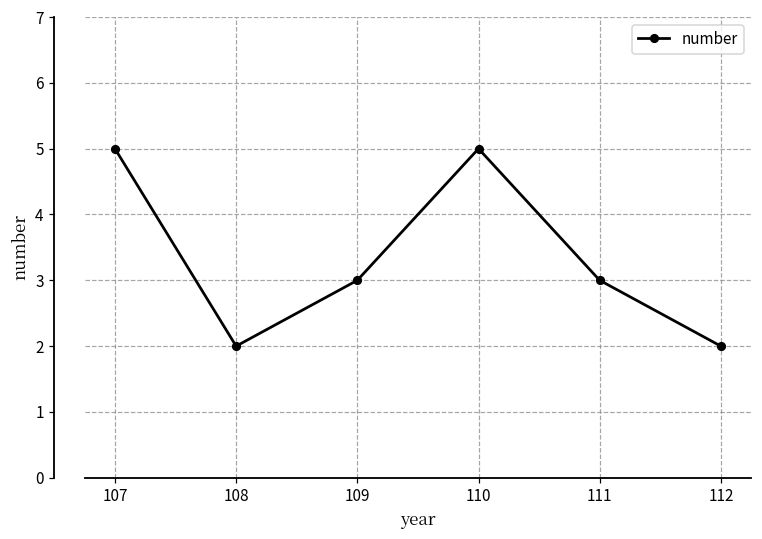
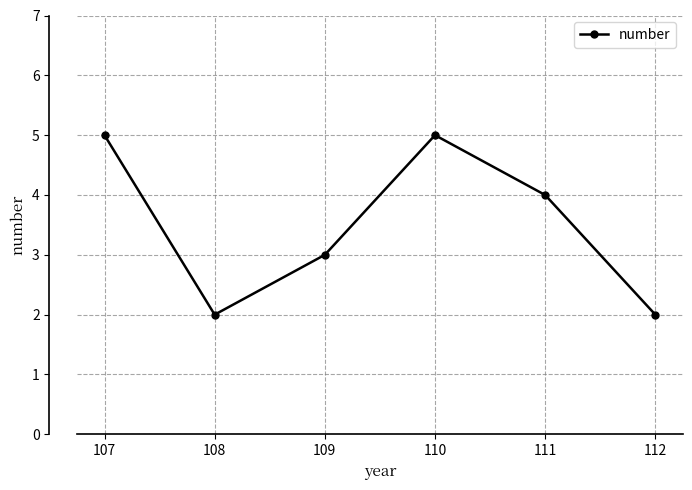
  {
    "107": 5,
    "108": 2,
    "109": 3,
    "110": 5,
-   "111": 3,
+   "111": 4,
    "112": 2
  }
